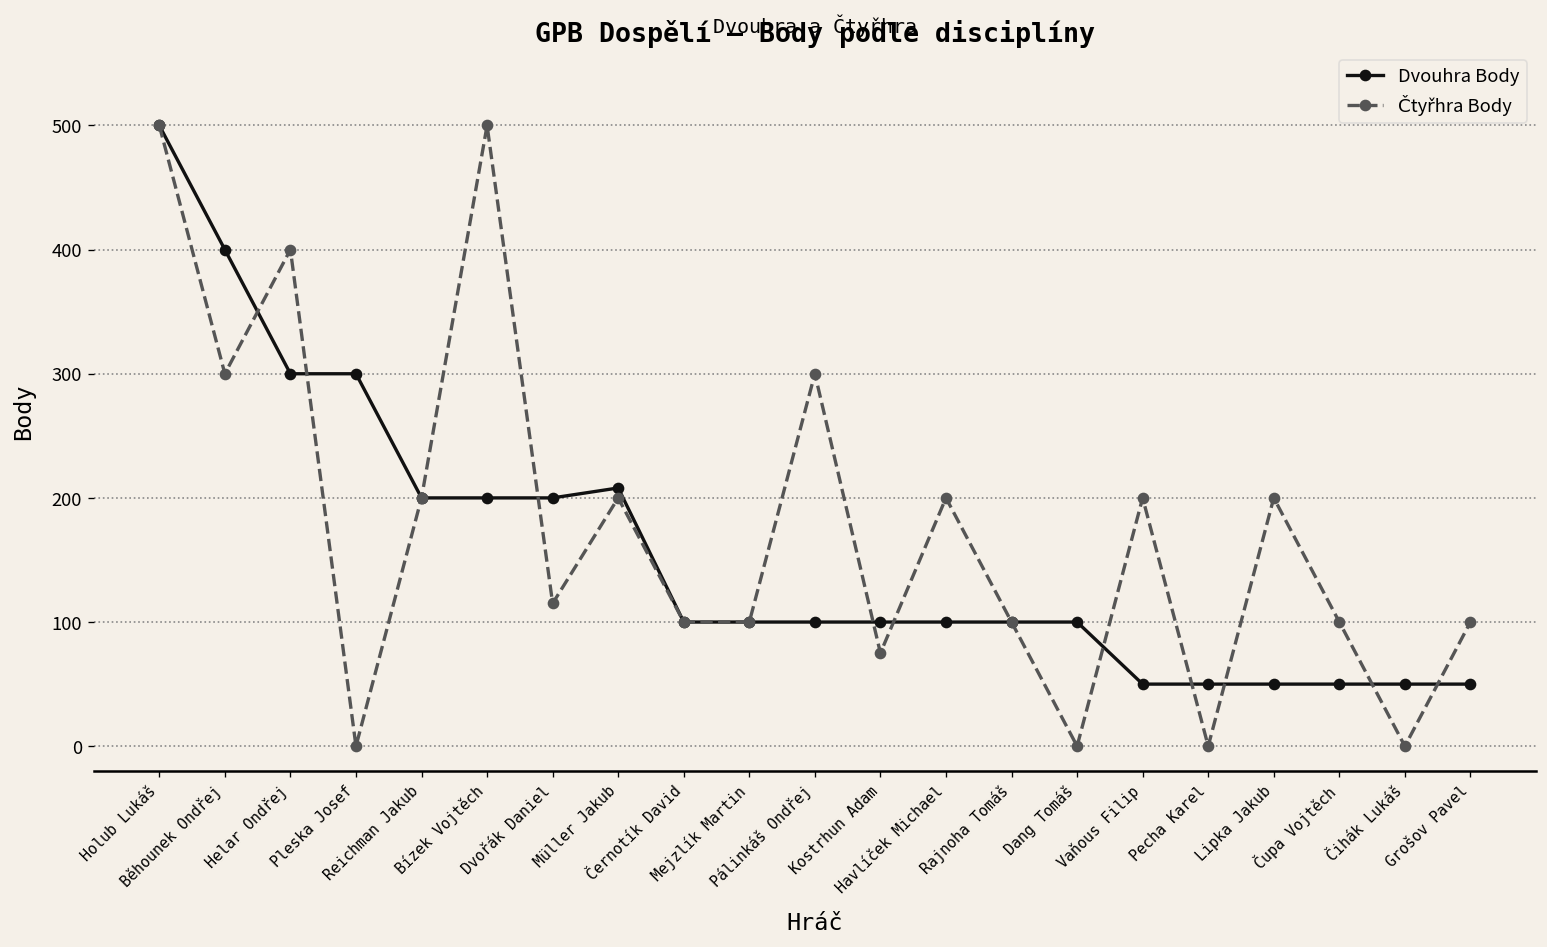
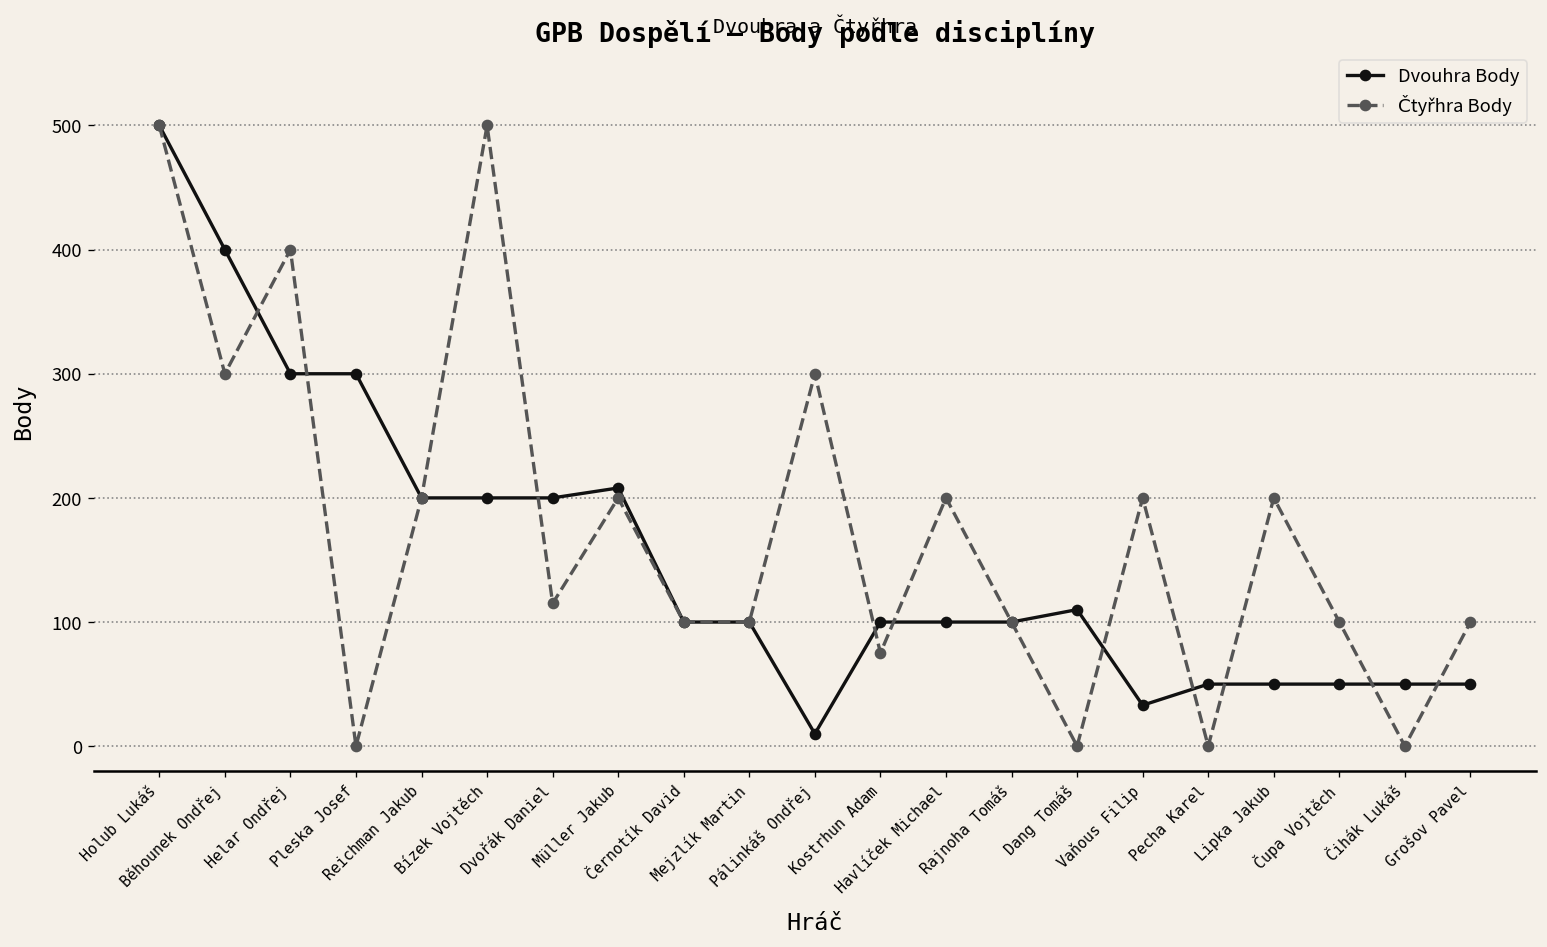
  {
    "Dvouhra Body": {
      "Běhounek Ondřej": 400,
      "Helar Ondřej": 300,
      "Pleska Josef": 300,
      "Bízek Vojtěch": 200,
      "Dvořák Daniel": 200,
      "Müller Jakub": 208,
-     "Pálinkáš Ondřej": 100,
+     "Pálinkáš Ondřej": 10,
      "Kostrhun Adam": 100,
      "Havlíček Michael": 100,
-     "Dang Tomáš": 100,
-     "Vaňous Filip": 50,
+     "Dang Tomáš": 110,
+     "Vaňous Filip": 33,
      "Pecha Karel": 50,
      "Lipka Jakub": 50,
      "Čupa Vojtěch": 50,
      "Čihák Lukáš": 50,
      "Grošov Pavel": 50
    },
    "Čtyřhra Body": {
      "Běhounek Ondřej": 300,
      "Helar Ondřej": 400,
      "Pleska Josef": 0,
      "Bízek Vojtěch": 500,
      "Dvořák Daniel": 115,
      "Müller Jakub": 200,
      "Pálinkáš Ondřej": 300,
      "Kostrhun Adam": 75,
      "Havlíček Michael": 200,
      "Dang Tomáš": 0,
      "Vaňous Filip": 200,
      "Pecha Karel": 0,
      "Lipka Jakub": 200,
      "Čupa Vojtěch": 100,
      "Čihák Lukáš": 0,
      "Grošov Pavel": 100
    }
  }
